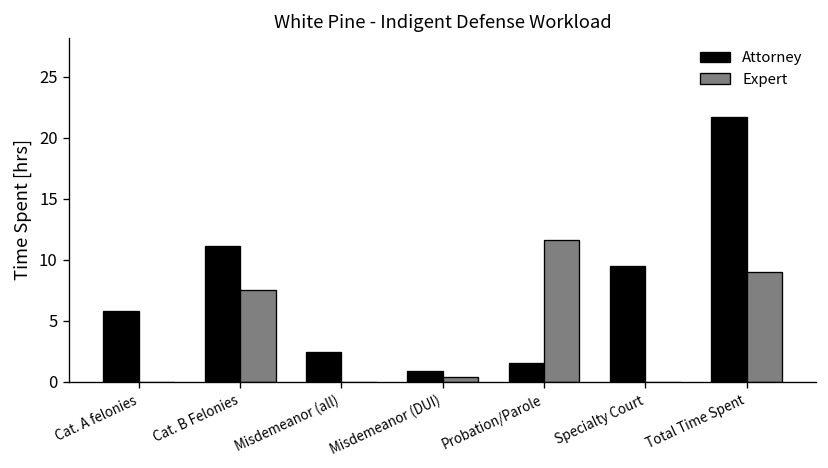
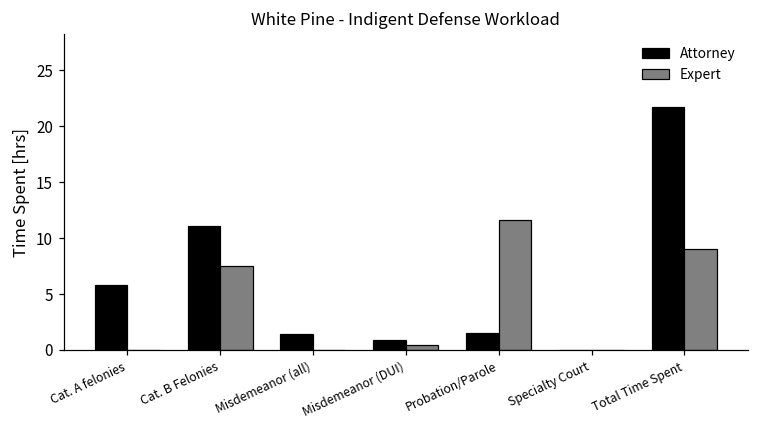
  {
    "Attorney": {
      "Cat. A felonies": 5.8,
      "Cat. B Felonies": 11.1,
-     "Misdemeanor (all)": 2.4,
+     "Misdemeanor (all)": 1.4,
      "Misdemeanor (DUI)": 0.9,
      "Probation/Parole": 1.5,
-     "Specialty Court": 9.5,
+     "Specialty Court": 0.0,
      "Total Time Spent": 21.7
    },
    "Expert": {
      "Cat. A felonies": 0.0,
      "Cat. B Felonies": 7.5,
      "Misdemeanor (all)": 0.0,
      "Misdemeanor (DUI)": 0.4,
      "Probation/Parole": 11.6,
      "Specialty Court": 0.0,
      "Total Time Spent": 9.0
    }
  }
